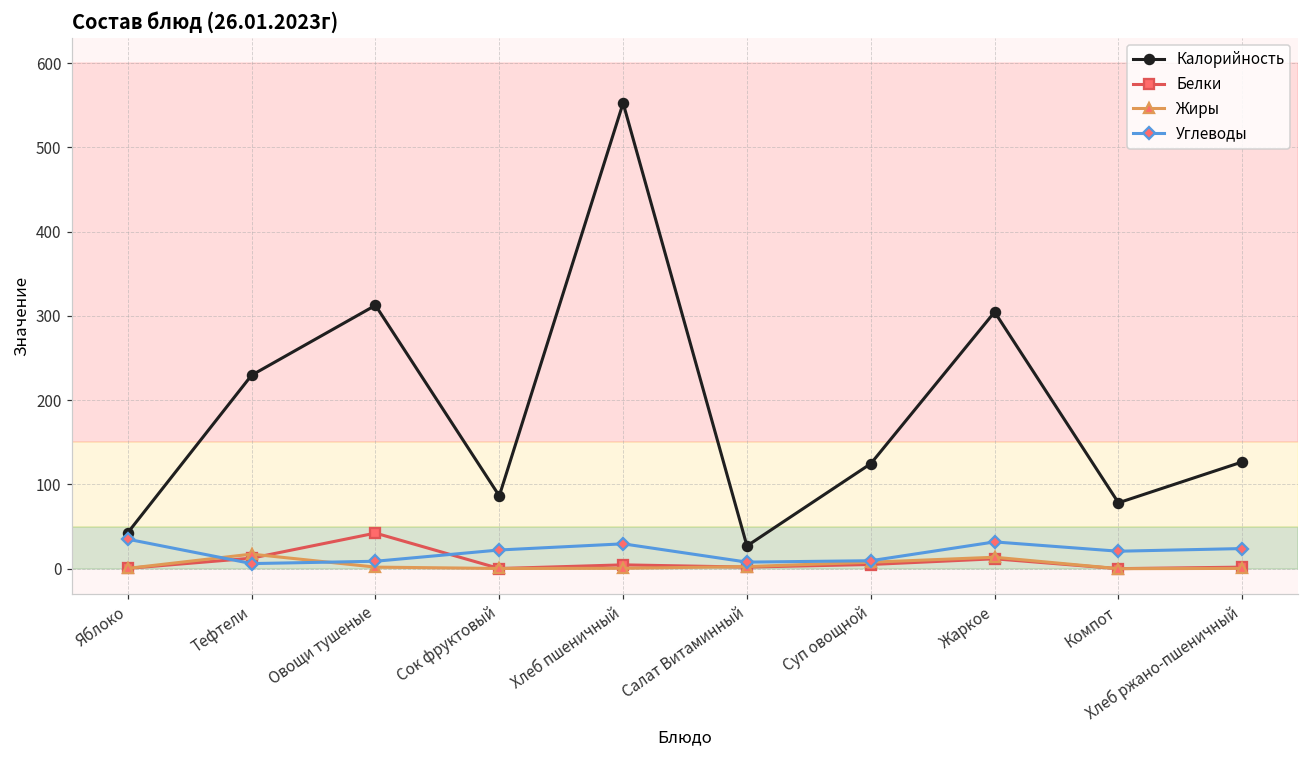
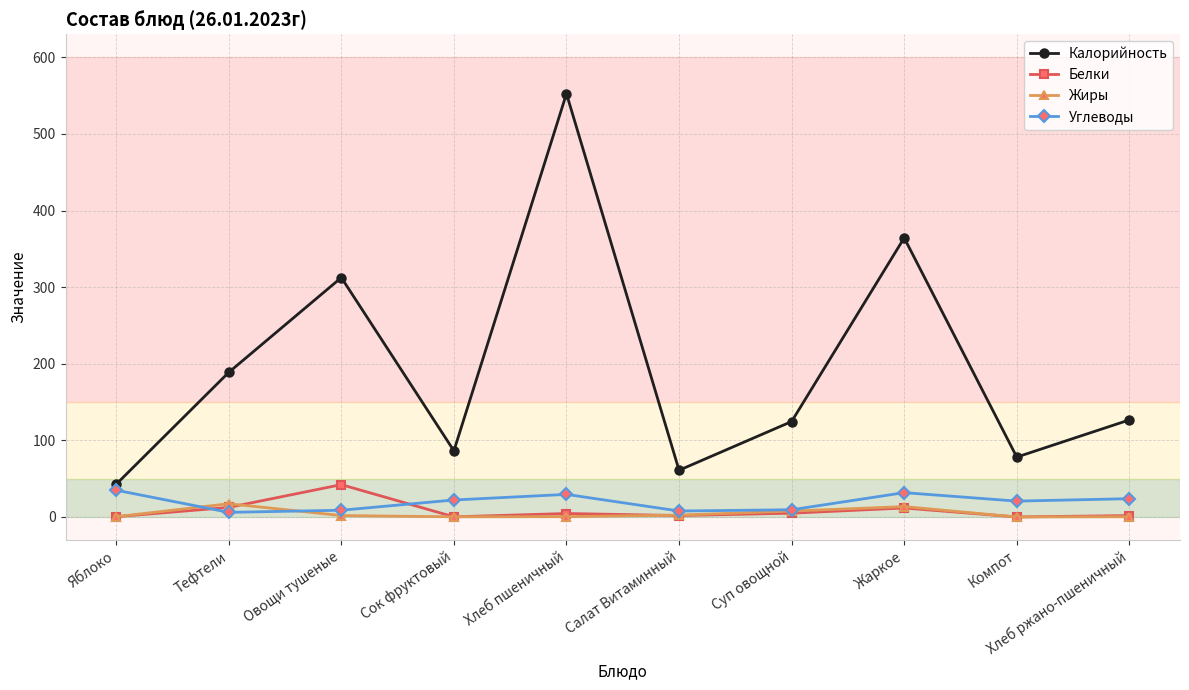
  {
    "Калорийность": {
      "Яблоко": 40,
-     "Тефтели": 230,
+     "Тефтели": 190,
      "Овощи тушеные": 310,
      "Сок фруктовый": 90,
      "Хлеб пшеничный": 550,
-     "Салат Витаминный": 30,
+     "Салат Витаминный": 60,
      "Суп овощной": 120,
-     "Жаркое": 300,
+     "Жаркое": 360,
      "Компот": 80,
      "Хлеб ржано-пшеничный": 130
    },
    "Белки": {
      "Тефтели": 10,
      "Овощи тушеные": 40,
      "Хлеб пшеничный": 0
    },
    "Жиры": {
      "Тефтели": 20,
      "Овощи тушеные": 0,
      "Хлеб пшеничный": 0
    },
    "Углеводы": {
      "Яблоко": 40,
      "Тефтели": 10,
      "Овощи тушеные": 10,
      "Сок фруктовый": 20,
      "Хлеб пшеничный": 30,
      "Салат Витаминный": 10,
      "Жаркое": 30,
      "Компот": 20,
      "Хлеб ржано-пшеничный": 20
    }
  }
